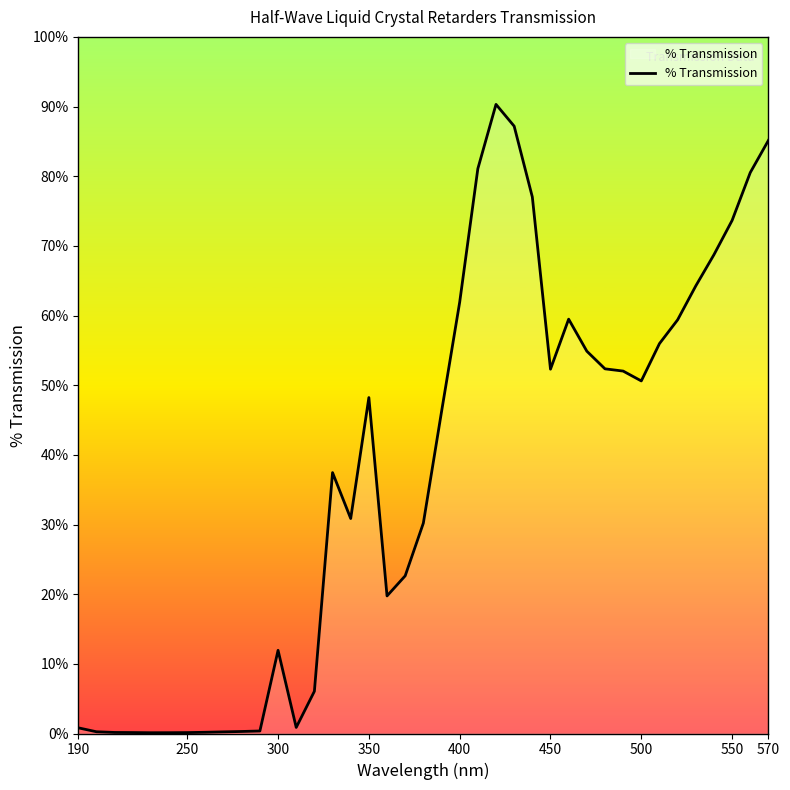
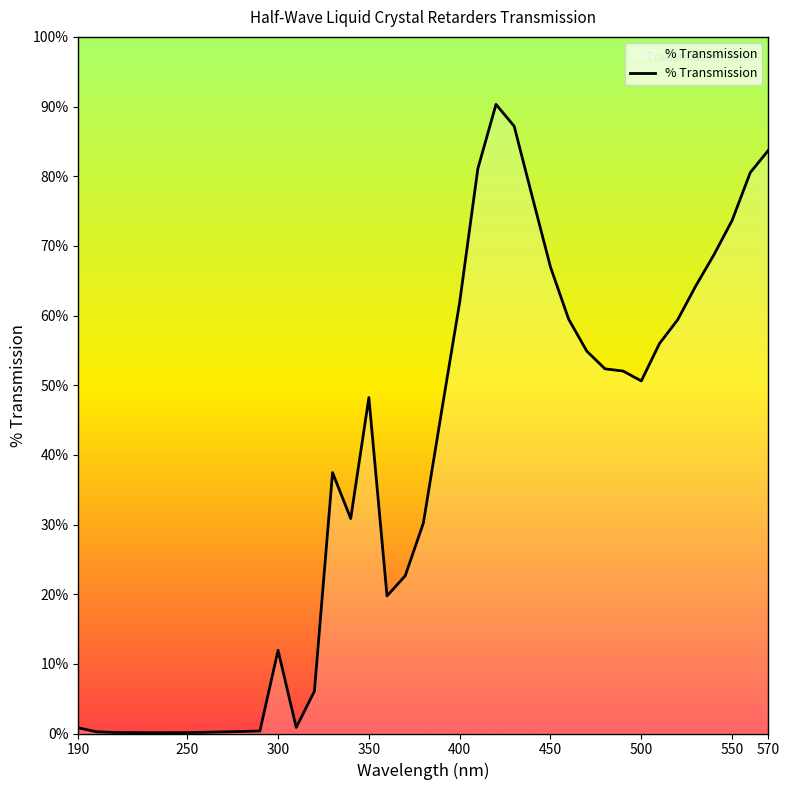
  {
    "190": "1%",
    "250": "0%",
    "300": "12%",
    "350": "48%",
    "400": "62%",
-   "450": "52%",
+   "450": "67%",
    "500": "51%",
    "550": "74%",
-   "570": "85%"
+   "570": "84%"
  }
